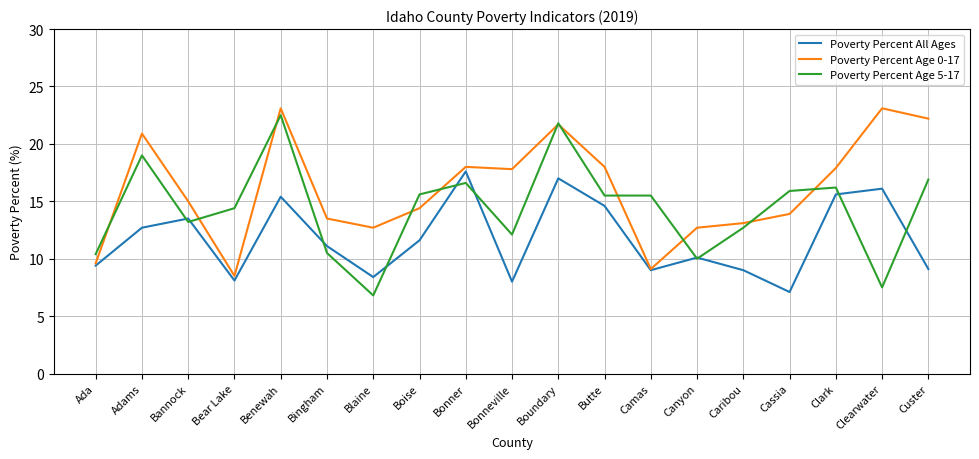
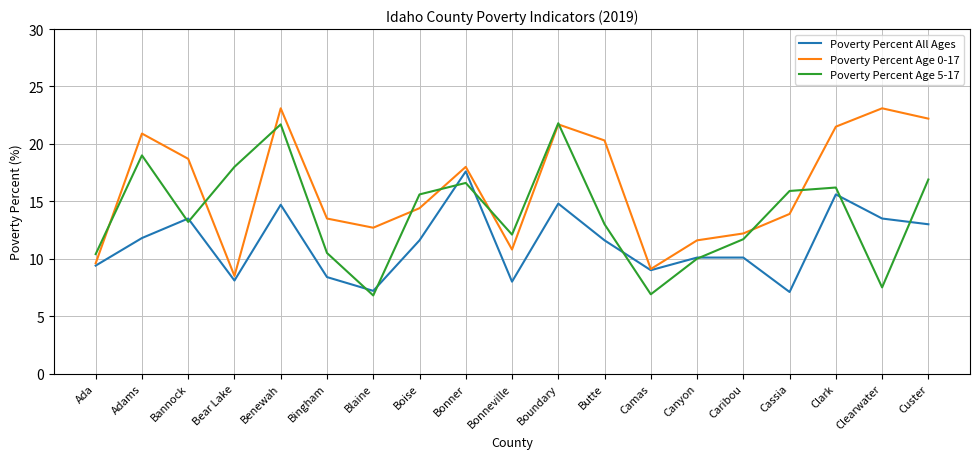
  {
    "Poverty Percent All Ages": {
-     "Adams": 12.7,
+     "Adams": 11.8,
      "Bannock": 13.5,
      "Bear Lake": 8.1,
-     "Benewah": 15.4,
-     "Bingham": 11.1,
-     "Blaine": 8.4,
+     "Benewah": 14.7,
+     "Bingham": 8.4,
+     "Blaine": 7.2,
      "Boise": 11.6,
      "Bonner": 17.6,
      "Bonneville": 8.0,
-     "Boundary": 17.0,
-     "Butte": 14.6,
-     "Caribou": 9.0,
+     "Boundary": 14.8,
+     "Butte": 11.6,
+     "Caribou": 10.1,
      "Cassia": 7.1,
      "Clark": 15.6,
-     "Clearwater": 16.1,
-     "Custer": 9.1
+     "Clearwater": 13.5,
+     "Custer": 13.0
    },
    "Poverty Percent Age 0-17": {
      "Adams": 20.9,
-     "Bannock": 15.0,
+     "Bannock": 18.7,
      "Bear Lake": 8.5,
      "Benewah": 23.1,
      "Bingham": 13.5,
      "Blaine": 12.7,
      "Boise": 14.4,
      "Bonner": 18.0,
-     "Bonneville": 17.8,
-     "Butte": 18.0,
-     "Canyon": 12.7,
-     "Caribou": 13.1,
+     "Bonneville": 10.8,
+     "Butte": 20.3,
+     "Canyon": 11.6,
+     "Caribou": 12.2,
      "Cassia": 13.9,
-     "Clark": 17.9,
+     "Clark": 21.5,
      "Clearwater": 23.1,
      "Custer": 22.2
    },
    "Poverty Percent Age 5-17": {
      "Ada": 10.4,
      "Adams": 19.0,
      "Bannock": 13.2,
-     "Bear Lake": 14.4,
-     "Benewah": 22.5,
+     "Bear Lake": 18.0,
+     "Benewah": 21.7,
      "Bingham": 10.5,
      "Blaine": 6.8,
      "Boise": 15.6,
      "Bonner": 16.6,
      "Bonneville": 12.1,
-     "Butte": 15.5,
-     "Camas": 15.5,
-     "Caribou": 12.7,
+     "Butte": 13.0,
+     "Camas": 6.9,
+     "Caribou": 11.7,
      "Cassia": 15.9,
      "Clark": 16.2,
      "Clearwater": 7.5,
      "Custer": 16.9
    }
  }
